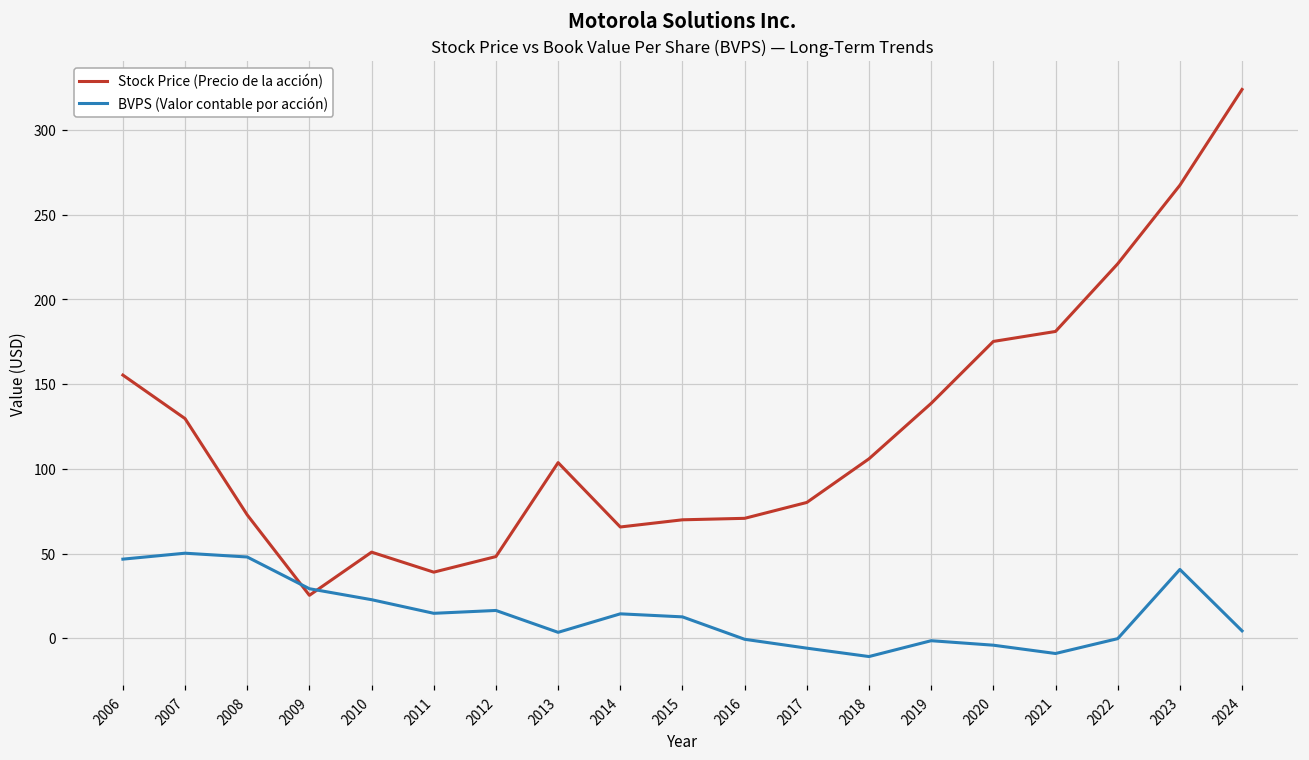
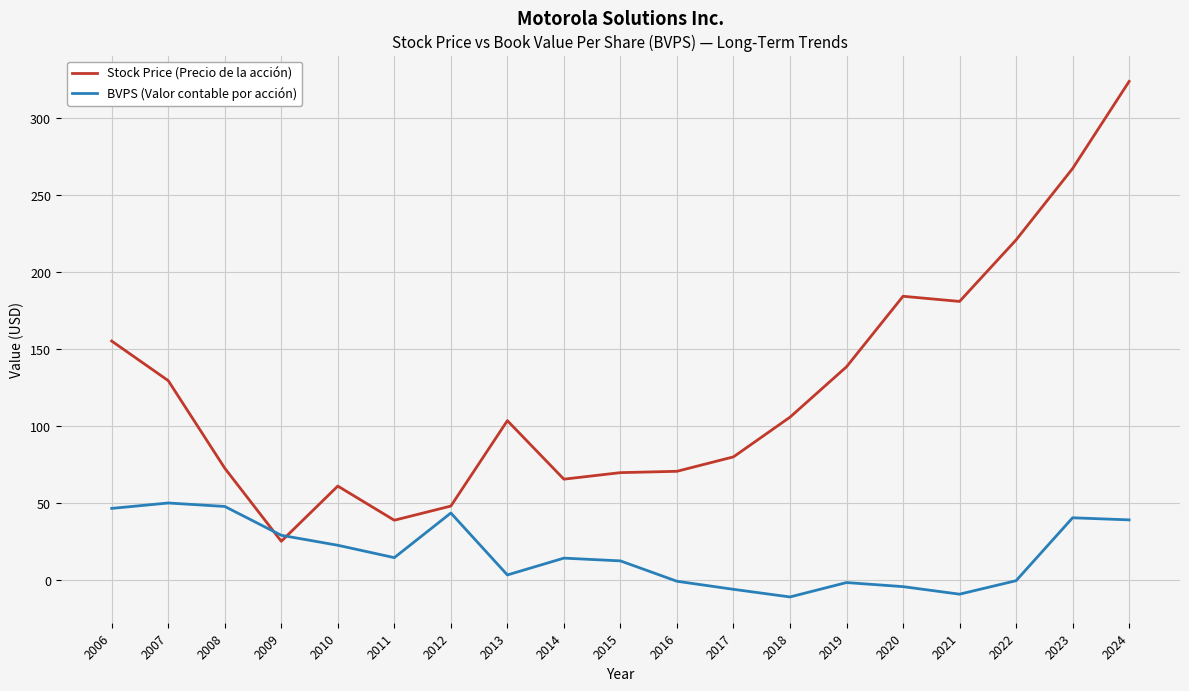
  {
    "Stock Price (Precio de la acción)": {
      "2006": 155,
      "2007": 130,
      "2008": 73,
      "2009": 25,
-     "2010": 51,
+     "2010": 61,
      "2011": 39,
      "2012": 48,
      "2013": 104,
      "2014": 66,
      "2015": 70,
      "2016": 71,
      "2017": 80,
      "2018": 106,
      "2019": 139,
-     "2020": 175,
+     "2020": 184,
      "2021": 181,
      "2022": 221,
      "2023": 267,
      "2024": 324
    },
    "BVPS (Valor contable por acción)": {
      "2006": 47,
      "2007": 50,
      "2008": 48,
      "2009": 29,
      "2010": 23,
      "2011": 15,
-     "2012": 16,
+     "2012": 44,
      "2013": 3,
      "2014": 14,
      "2015": 13,
      "2016": -1,
      "2017": -6,
      "2018": -11,
      "2019": -1,
      "2020": -4,
      "2021": -9,
      "2022": 0,
      "2023": 41,
-     "2024": 4
+     "2024": 39
    }
  }
